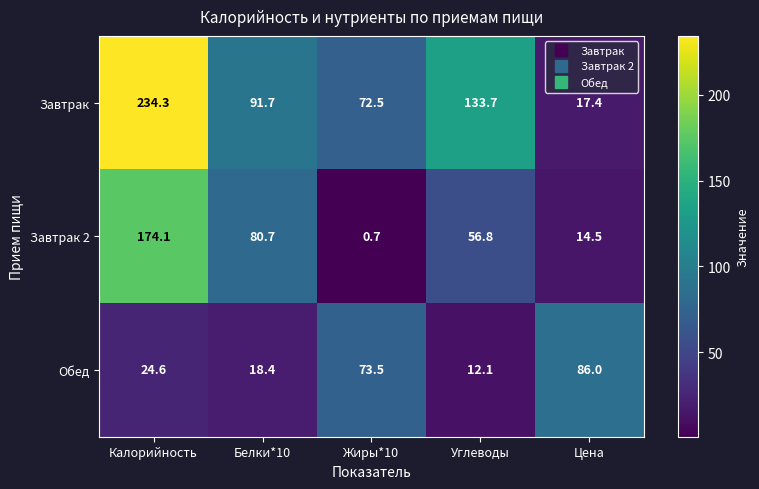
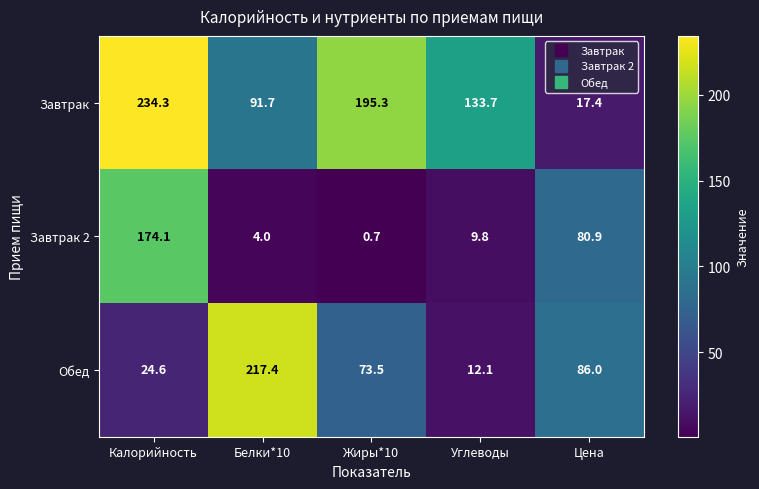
  {
    "Завтрак": {
      "Калорийность": 234.3,
      "Белки*10": 91.7,
-     "Жиры*10": 72.5,
+     "Жиры*10": 195.3,
      "Углеводы": 133.7,
      "Цена": 17.4
    },
    "Завтрак 2": {
      "Калорийность": 174.1,
-     "Белки*10": 80.7,
+     "Белки*10": 4.0,
      "Жиры*10": 0.7,
-     "Углеводы": 56.8,
-     "Цена": 14.5
+     "Углеводы": 9.8,
+     "Цена": 80.9
    },
    "Обед": {
      "Калорийность": 24.6,
-     "Белки*10": 18.4,
+     "Белки*10": 217.4,
      "Жиры*10": 73.5,
      "Углеводы": 12.1,
      "Цена": 86.0
    }
  }
